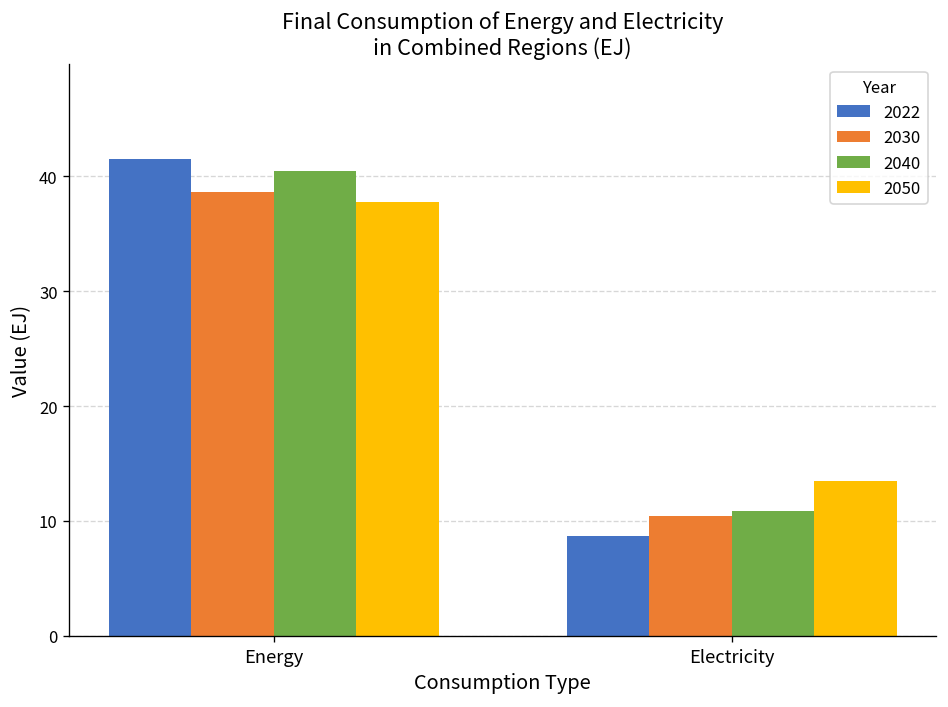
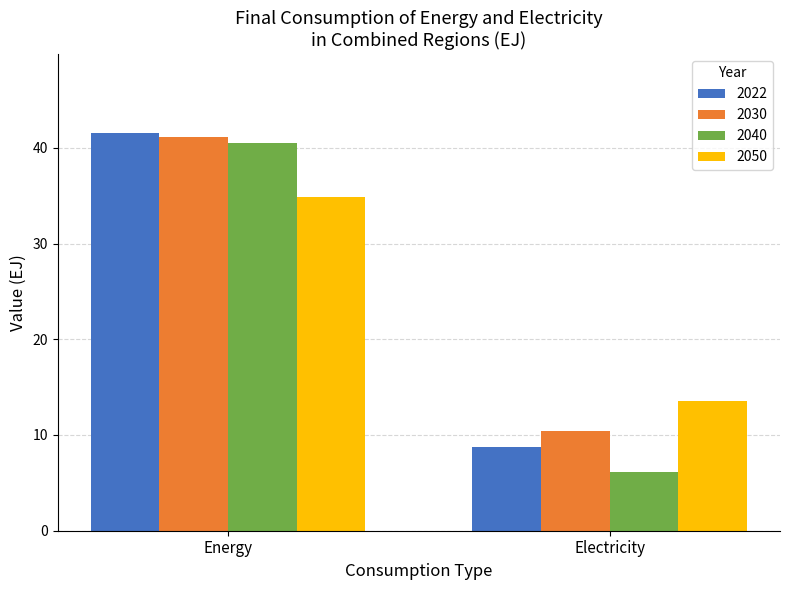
  {
    "2022": {
      "Energy": 42,
      "Electricity": 9
    },
    "2030": {
-     "Energy": 39,
+     "Energy": 41,
      "Electricity": 10
    },
    "2040": {
      "Energy": 41,
-     "Electricity": 11
+     "Electricity": 6
    },
    "2050": {
-     "Energy": 38,
+     "Energy": 35,
      "Electricity": 14
    }
  }
